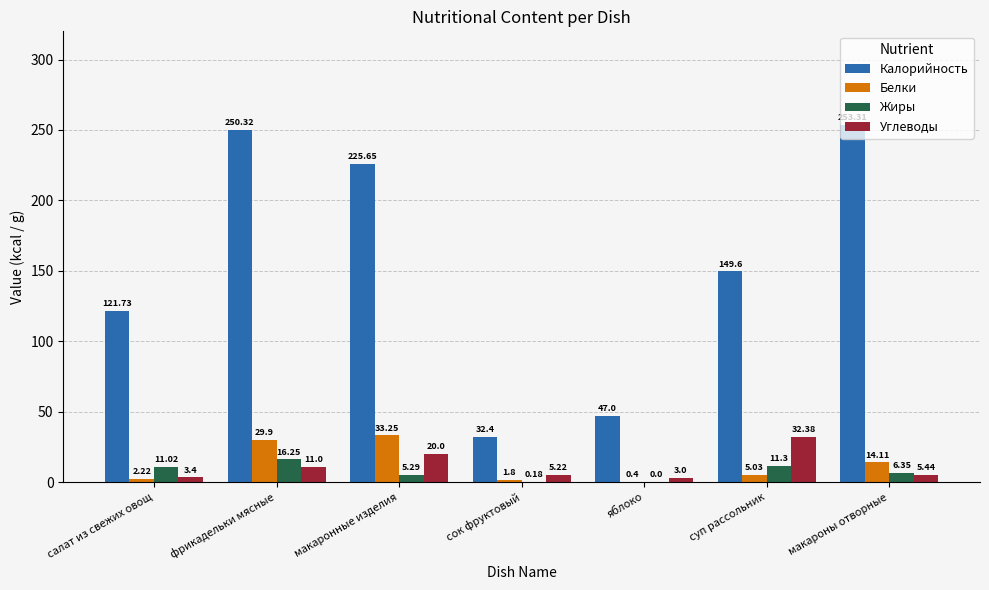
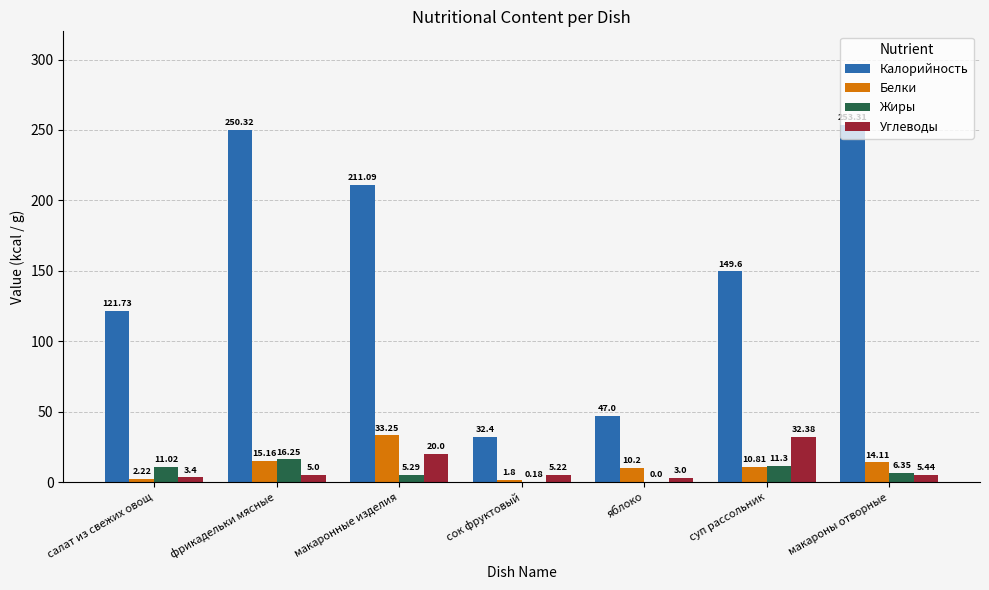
  {
    "Калорийность": {
      "салат из свежих овощ": 121.73,
      "фрикадельки мясные": 250.32,
-     "макаронные изделия": 225.65,
+     "макаронные изделия": 211.09,
      "сок фруктовый": 32.4,
      "яблоко": 47.0,
      "суп рассольник": 149.6
    },
    "Белки": {
      "салат из свежих овощ": 2.22,
-     "фрикадельки мясные": 29.9,
+     "фрикадельки мясные": 15.16,
      "макаронные изделия": 33.25,
      "сок фруктовый": 1.8,
-     "яблоко": 0.4,
-     "суп рассольник": 5.03,
+     "яблоко": 10.2,
+     "суп рассольник": 10.81,
      "макароны отворные": 14.11
    },
    "Жиры": {
      "салат из свежих овощ": 11.02,
      "фрикадельки мясные": 16.25,
      "макаронные изделия": 5.29,
      "сок фруктовый": 0.18,
      "яблоко": 0.0,
      "суп рассольник": 11.3,
      "макароны отворные": 6.35
    },
    "Углеводы": {
      "салат из свежих овощ": 3.4,
-     "фрикадельки мясные": 11.0,
+     "фрикадельки мясные": 5.0,
      "макаронные изделия": 20.0,
      "сок фруктовый": 5.22,
      "яблоко": 3.0,
      "суп рассольник": 32.38,
      "макароны отворные": 5.44
    }
  }
